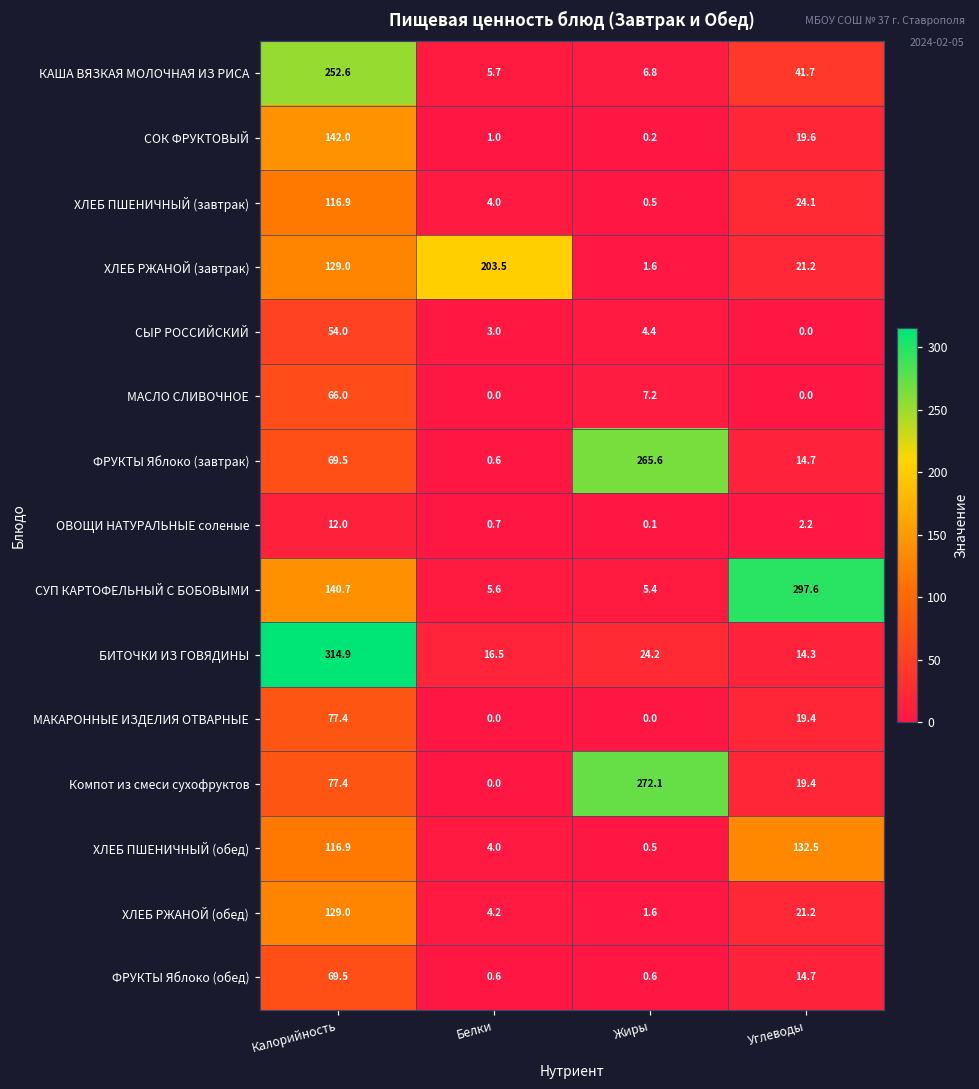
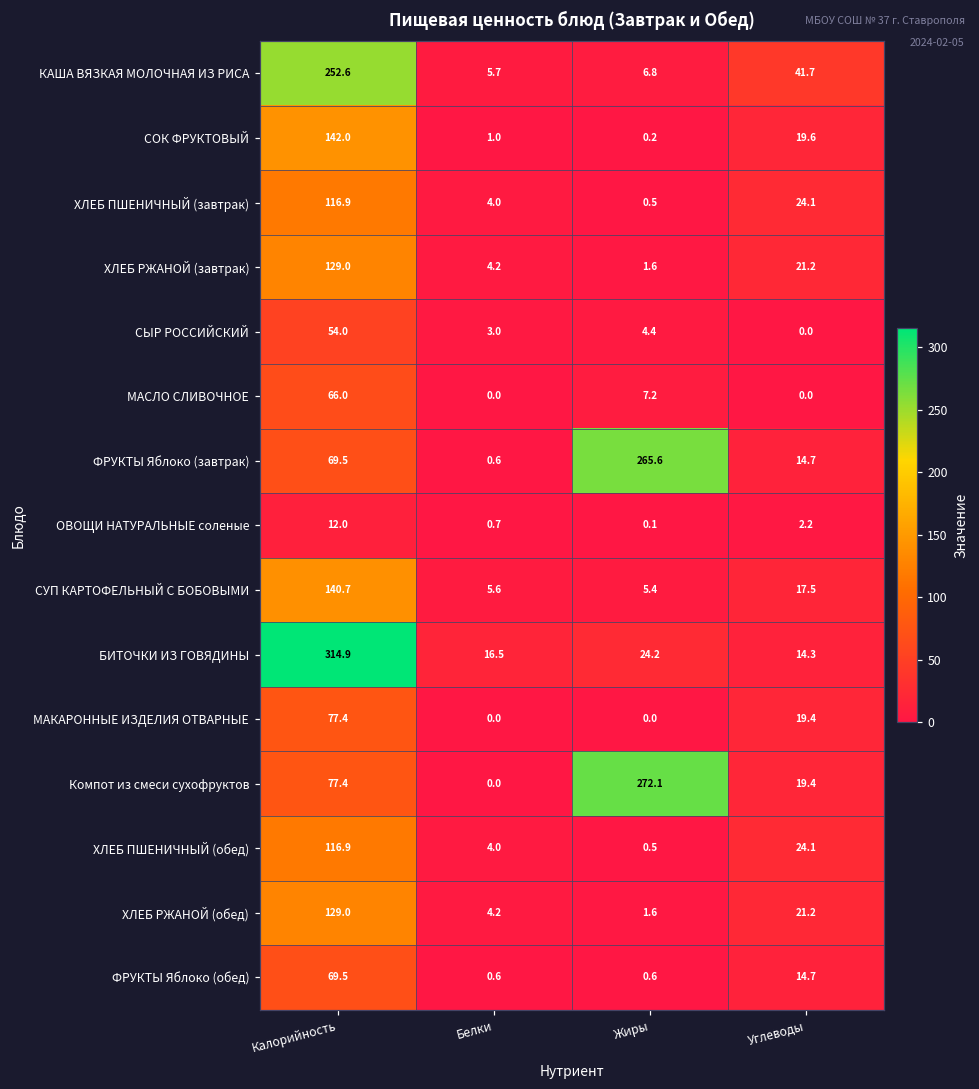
  {
    "КАША ВЯЗКАЯ МОЛОЧНАЯ ИЗ РИСА": {
      "Калорийность": 252.6,
      "Белки": 5.7,
      "Жиры": 6.8,
      "Углеводы": 41.7
    },
    "СОК ФРУКТОВЫЙ": {
      "Калорийность": 142.0,
      "Белки": 1.0,
      "Жиры": 0.2,
      "Углеводы": 19.6
    },
    "ХЛЕБ ПШЕНИЧНЫЙ (завтрак)": {
      "Калорийность": 116.9,
      "Белки": 4.0,
      "Жиры": 0.5,
      "Углеводы": 24.1
    },
    "ХЛЕБ РЖАНОЙ (завтрак)": {
      "Калорийность": 129.0,
-     "Белки": 203.5,
+     "Белки": 4.2,
      "Жиры": 1.6,
      "Углеводы": 21.2
    },
    "СЫР РОССИЙСКИЙ": {
      "Калорийность": 54.0,
      "Белки": 3.0,
      "Жиры": 4.4,
      "Углеводы": 0.0
    },
    "МАСЛО СЛИВОЧНОЕ": {
      "Калорийность": 66.0,
      "Белки": 0.0,
      "Жиры": 7.2,
      "Углеводы": 0.0
    },
    "ФРУКТЫ Яблоко (завтрак)": {
      "Калорийность": 69.5,
      "Белки": 0.6,
      "Жиры": 265.6,
      "Углеводы": 14.7
    },
    "ОВОЩИ НАТУРАЛЬНЫЕ соленые": {
      "Калорийность": 12.0,
      "Белки": 0.7,
      "Жиры": 0.1,
      "Углеводы": 2.2
    },
    "СУП КАРТОФЕЛЬНЫЙ С БОБОВЫМИ": {
      "Калорийность": 140.7,
      "Белки": 5.6,
      "Жиры": 5.4,
-     "Углеводы": 297.6
+     "Углеводы": 17.5
    },
    "БИТОЧКИ ИЗ ГОВЯДИНЫ": {
      "Калорийность": 314.9,
      "Белки": 16.5,
      "Жиры": 24.2,
      "Углеводы": 14.3
    },
    "МАКАРОННЫЕ ИЗДЕЛИЯ ОТВАРНЫЕ": {
      "Калорийность": 77.4,
      "Белки": 0.0,
      "Жиры": 0.0,
      "Углеводы": 19.4
    },
    "Компот из смеси сухофруктов": {
      "Калорийность": 77.4,
      "Белки": 0.0,
      "Жиры": 272.1,
      "Углеводы": 19.4
    },
    "ХЛЕБ ПШЕНИЧНЫЙ (обед)": {
      "Калорийность": 116.9,
      "Белки": 4.0,
      "Жиры": 0.5,
-     "Углеводы": 132.5
+     "Углеводы": 24.1
    },
    "ХЛЕБ РЖАНОЙ (обед)": {
      "Калорийность": 129.0,
      "Белки": 4.2,
      "Жиры": 1.6,
      "Углеводы": 21.2
    },
    "ФРУКТЫ Яблоко (обед)": {
      "Калорийность": 69.5,
      "Белки": 0.6,
      "Жиры": 0.6,
      "Углеводы": 14.7
    }
  }
